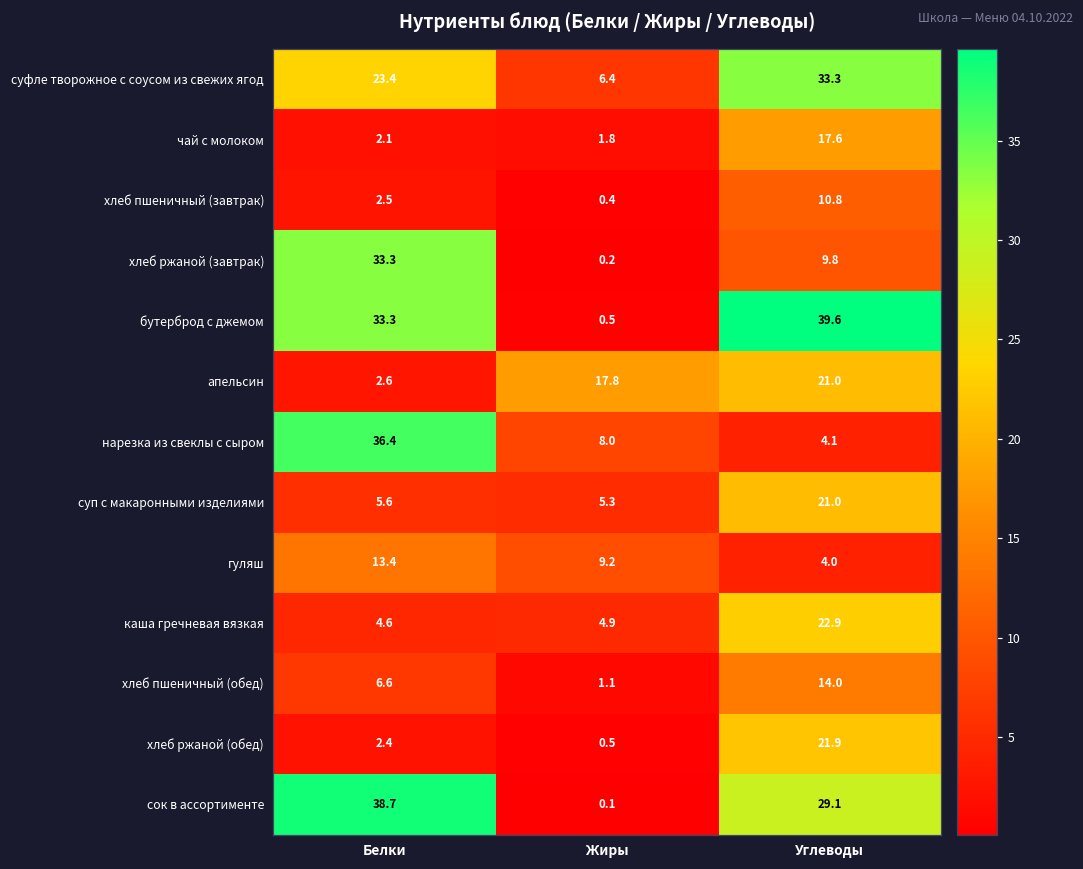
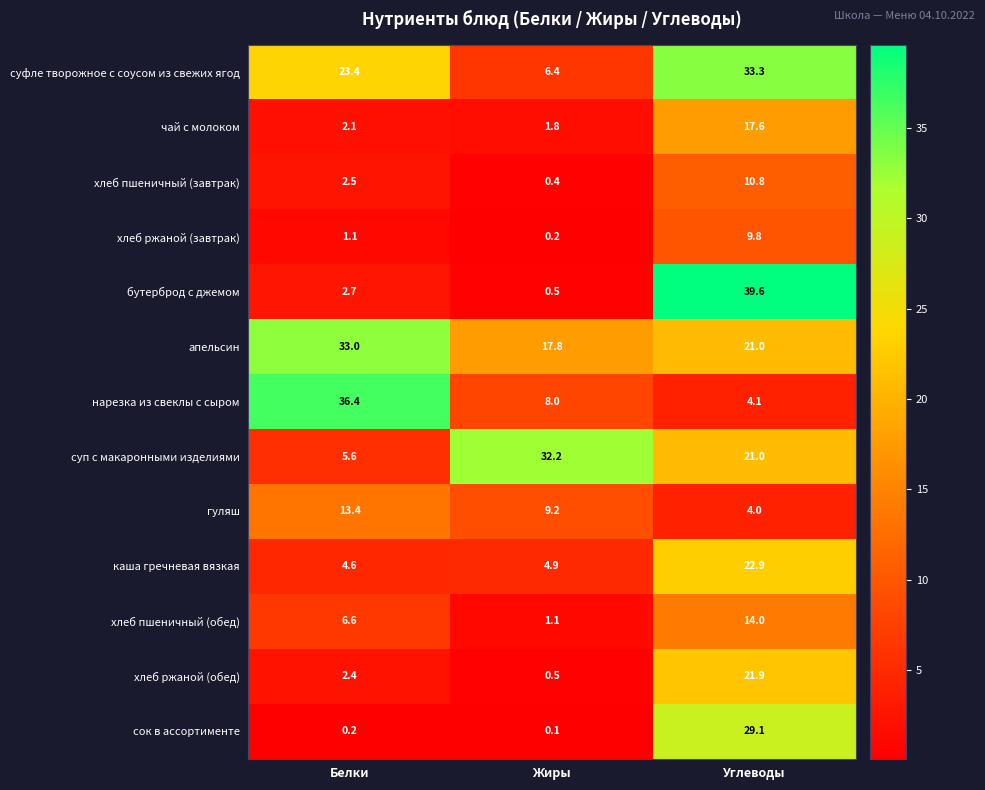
  {
    "суфле творожное с соусом из свежих ягод": {
      "Белки": 23.4,
      "Жиры": 6.4,
      "Углеводы": 33.3
    },
    "чай с молоком": {
      "Белки": 2.1,
      "Жиры": 1.8,
      "Углеводы": 17.6
    },
    "хлеб пшеничный (завтрак)": {
      "Белки": 2.5,
      "Жиры": 0.4,
      "Углеводы": 10.8
    },
    "хлеб ржаной (завтрак)": {
-     "Белки": 33.3,
+     "Белки": 1.1,
      "Жиры": 0.2,
      "Углеводы": 9.8
    },
    "бутерброд с джемом": {
-     "Белки": 33.3,
+     "Белки": 2.7,
      "Жиры": 0.5,
      "Углеводы": 39.6
    },
    "апельсин": {
-     "Белки": 2.6,
+     "Белки": 33.0,
      "Жиры": 17.8,
      "Углеводы": 21.0
    },
    "нарезка из свеклы с сыром": {
      "Белки": 36.4,
      "Жиры": 8.0,
      "Углеводы": 4.1
    },
    "суп с макаронными изделиями": {
      "Белки": 5.6,
-     "Жиры": 5.3,
+     "Жиры": 32.2,
      "Углеводы": 21.0
    },
    "гуляш": {
      "Белки": 13.4,
      "Жиры": 9.2,
      "Углеводы": 4.0
    },
    "каша гречневая вязкая": {
      "Белки": 4.6,
      "Жиры": 4.9,
      "Углеводы": 22.9
    },
    "хлеб пшеничный (обед)": {
      "Белки": 6.6,
      "Жиры": 1.1,
      "Углеводы": 14.0
    },
    "хлеб ржаной (обед)": {
      "Белки": 2.4,
      "Жиры": 0.5,
      "Углеводы": 21.9
    },
    "сок в ассортименте": {
-     "Белки": 38.7,
+     "Белки": 0.2,
      "Жиры": 0.1,
      "Углеводы": 29.1
    }
  }
